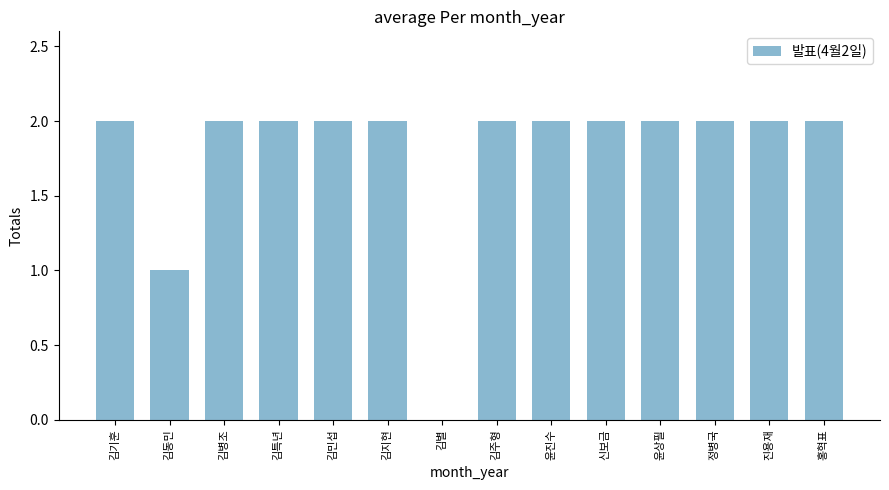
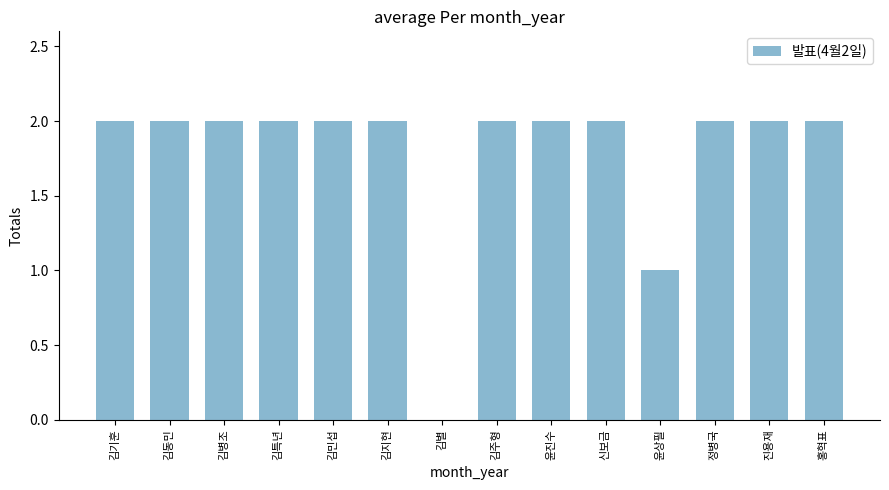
  {
    "김기훈": 2,
-   "김동민": 1,
+   "김동민": 2,
    "김병조": 2,
    "김특년": 2,
    "김민섭": 2,
    "김지현": 2,
    "김별": 0,
    "김주형": 2,
    "윤진수": 2,
    "신보금": 2,
-   "윤상필": 2,
+   "윤상필": 1,
    "정병국": 2,
    "진용재": 2,
    "홍혁표": 2
  }
